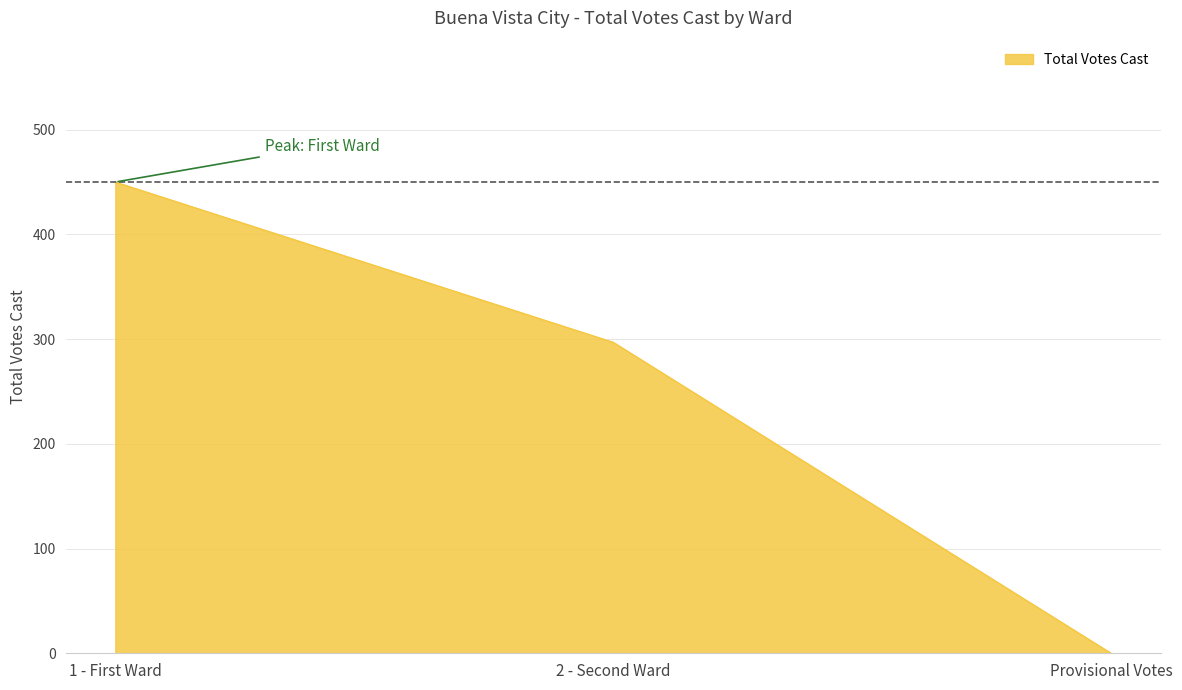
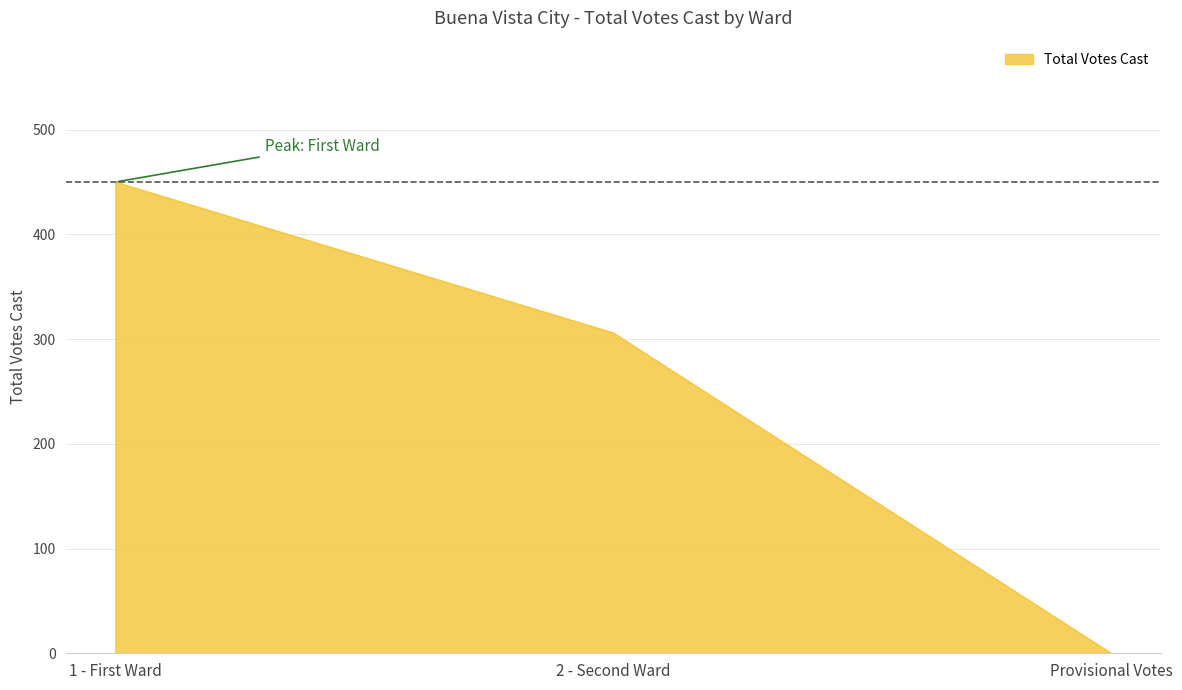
  {
    "1 - First Ward": 450,
-   "2 - Second Ward": 297,
+   "2 - Second Ward": 306,
    "Provisional Votes": 0
  }
